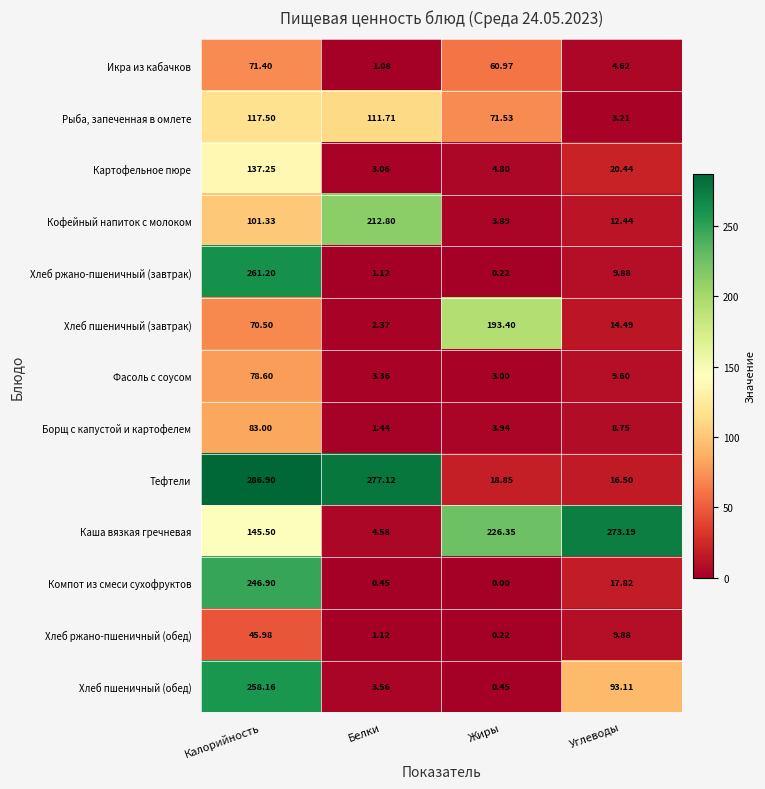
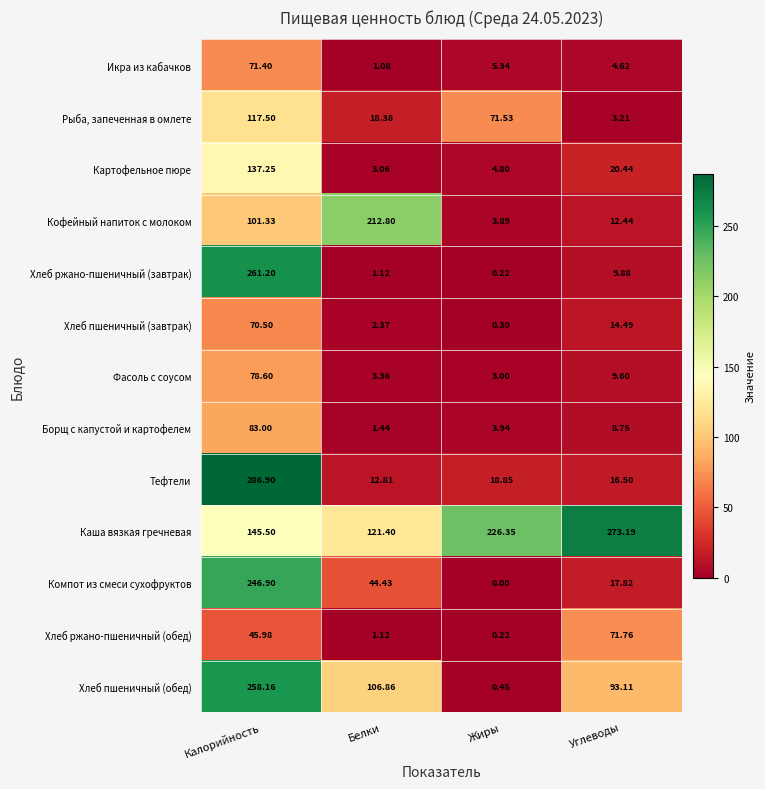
  {
    "Икра из кабачков": {
      "Калорийность": 71.40,
      "Белки": 1.08,
-     "Жиры": 60.97,
+     "Жиры": 5.34,
      "Углеводы": 4.62
    },
    "Рыба, запеченная в омлете": {
      "Калорийность": 117.50,
-     "Белки": 111.71,
+     "Белки": 18.38,
      "Жиры": 71.53,
      "Углеводы": 3.21
    },
    "Картофельное пюре": {
      "Калорийность": 137.25,
      "Белки": 3.06,
      "Жиры": 4.80,
      "Углеводы": 20.44
    },
    "Кофейный напиток с молоком": {
      "Калорийность": 101.33,
      "Белки": 212.80,
      "Жиры": 3.89,
      "Углеводы": 12.44
    },
    "Хлеб ржано-пшеничный (завтрак)": {
      "Калорийность": 261.20,
      "Белки": 1.12,
      "Жиры": 0.22,
      "Углеводы": 9.88
    },
    "Хлеб пшеничный (завтрак)": {
      "Калорийность": 70.50,
      "Белки": 2.37,
-     "Жиры": 193.40,
+     "Жиры": 0.30,
      "Углеводы": 14.49
    },
    "Фасоль с соусом": {
      "Калорийность": 78.60,
      "Белки": 3.36,
      "Жиры": 3.00,
      "Углеводы": 9.60
    },
    "Борщ с капустой и картофелем": {
      "Калорийность": 83.00,
      "Белки": 1.44,
      "Жиры": 3.94,
      "Углеводы": 8.75
    },
    "Тефтели": {
      "Калорийность": 286.90,
-     "Белки": 277.12,
+     "Белки": 12.81,
      "Жиры": 18.85,
      "Углеводы": 16.50
    },
    "Каша вязкая гречневая": {
      "Калорийность": 145.50,
-     "Белки": 4.58,
+     "Белки": 121.40,
      "Жиры": 226.35,
      "Углеводы": 273.19
    },
    "Компот из смеси сухофруктов": {
      "Калорийность": 246.90,
-     "Белки": 0.45,
+     "Белки": 44.43,
      "Жиры": 0.00,
      "Углеводы": 17.82
    },
    "Хлеб ржано-пшеничный (обед)": {
      "Калорийность": 45.98,
      "Белки": 1.12,
      "Жиры": 0.22,
-     "Углеводы": 9.88
+     "Углеводы": 71.76
    },
    "Хлеб пшеничный (обед)": {
      "Калорийность": 258.16,
-     "Белки": 3.56,
+     "Белки": 106.86,
      "Жиры": 0.45,
      "Углеводы": 93.11
    }
  }
